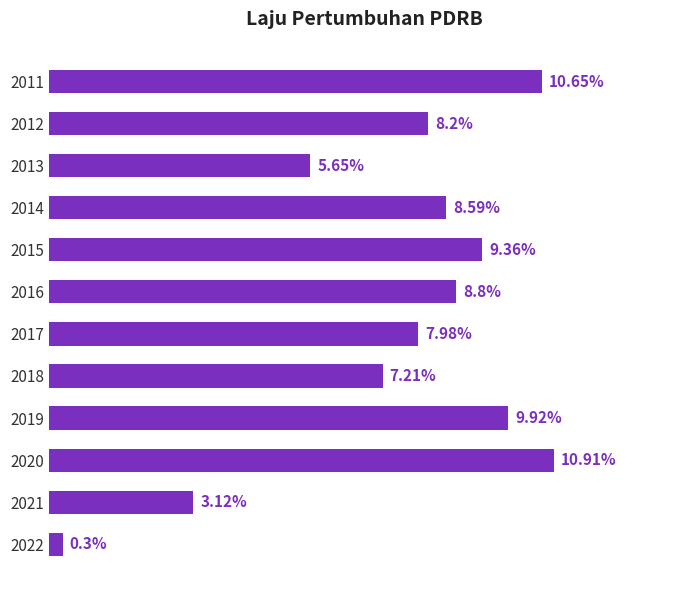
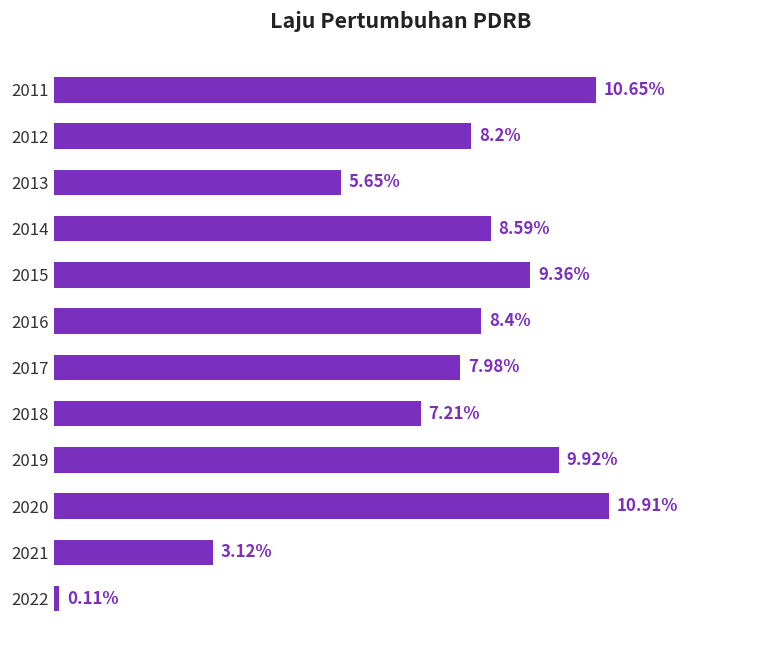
  {
    "2011": "10.65%",
    "2012": "8.2%",
    "2013": "5.65%",
    "2014": "8.59%",
    "2015": "9.36%",
-   "2016": "8.8%",
+   "2016": "8.4%",
    "2017": "7.98%",
    "2018": "7.21%",
    "2019": "9.92%",
    "2020": "10.91%",
    "2021": "3.12%",
-   "2022": "0.3%"
+   "2022": "0.11%"
  }
